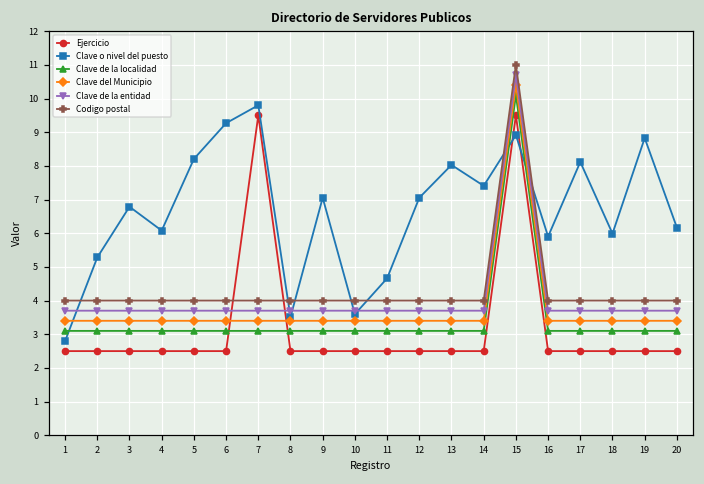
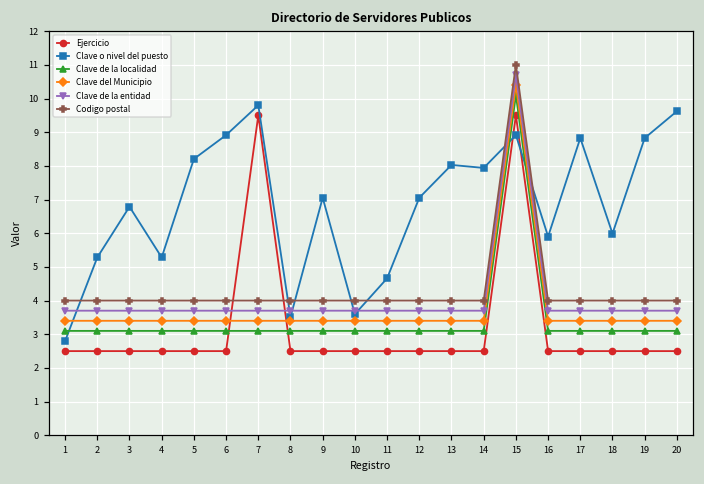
  {
    "Ejercicio": {
      "1": 2.5,
      "2": 2.5,
      "3": 2.5,
      "4": 2.5,
      "5": 2.5,
      "6": 2.5,
      "7": 9.5,
      "8": 2.5,
      "9": 2.5,
      "10": 2.5,
      "11": 2.5,
      "12": 2.5,
      "13": 2.5,
      "14": 2.5,
      "15": 9.5,
      "16": 2.5,
      "17": 2.5,
      "18": 2.5,
      "19": 2.5,
      "20": 2.5
    },
    "Clave o nivel del puesto": {
      "1": 2.8,
      "2": 5.3,
      "3": 6.8,
-     "4": 6.1,
+     "4": 5.3,
      "5": 8.2,
-     "6": 9.3,
+     "6": 8.9,
      "7": 9.8,
      "8": 3.5,
      "9": 7.1,
      "10": 3.6,
      "11": 4.7,
      "12": 7.1,
      "13": 8.0,
-     "14": 7.4,
+     "14": 7.9,
      "15": 8.9,
      "16": 5.9,
-     "17": 8.1,
+     "17": 8.8,
      "18": 6.0,
      "19": 8.8,
-     "20": 6.2
+     "20": 9.6
    },
    "Clave de la localidad": {
      "1": 3.1,
      "2": 3.1,
      "3": 3.1,
      "4": 3.1,
      "5": 3.1,
      "6": 3.1,
      "7": 3.1,
      "8": 3.1,
      "9": 3.1,
      "10": 3.1,
      "11": 3.1,
      "12": 3.1,
      "13": 3.1,
      "14": 3.1,
      "15": 10.1,
      "16": 3.1,
      "17": 3.1,
      "18": 3.1,
      "19": 3.1,
      "20": 3.1
    },
    "Clave del Municipio": {
      "1": 3.4,
      "2": 3.4,
      "3": 3.4,
      "4": 3.4,
      "5": 3.4,
      "6": 3.4,
      "7": 3.4,
      "8": 3.4,
      "9": 3.4,
      "10": 3.4,
      "11": 3.4,
      "12": 3.4,
      "13": 3.4,
      "14": 3.4,
      "15": 10.4,
      "16": 3.4,
      "17": 3.4,
      "18": 3.4,
      "19": 3.4,
      "20": 3.4
    },
    "Clave de la entidad": {
      "1": 3.7,
      "2": 3.7,
      "3": 3.7,
      "4": 3.7,
      "5": 3.7,
      "6": 3.7,
      "7": 3.7,
      "8": 3.7,
      "9": 3.7,
      "10": 3.7,
      "11": 3.7,
      "12": 3.7,
      "13": 3.7,
      "14": 3.7,
      "15": 10.7,
      "16": 3.7,
      "17": 3.7,
      "18": 3.7,
      "19": 3.7,
      "20": 3.7
    },
    "Codigo postal": {
      "1": 4.0,
      "2": 4.0,
      "3": 4.0,
      "4": 4.0,
      "5": 4.0,
      "6": 4.0,
      "7": 4.0,
      "8": 4.0,
      "9": 4.0,
      "10": 4.0,
      "11": 4.0,
      "12": 4.0,
      "13": 4.0,
      "14": 4.0,
      "15": 11.0,
      "16": 4.0,
      "17": 4.0,
      "18": 4.0,
      "19": 4.0,
      "20": 4.0
    }
  }
